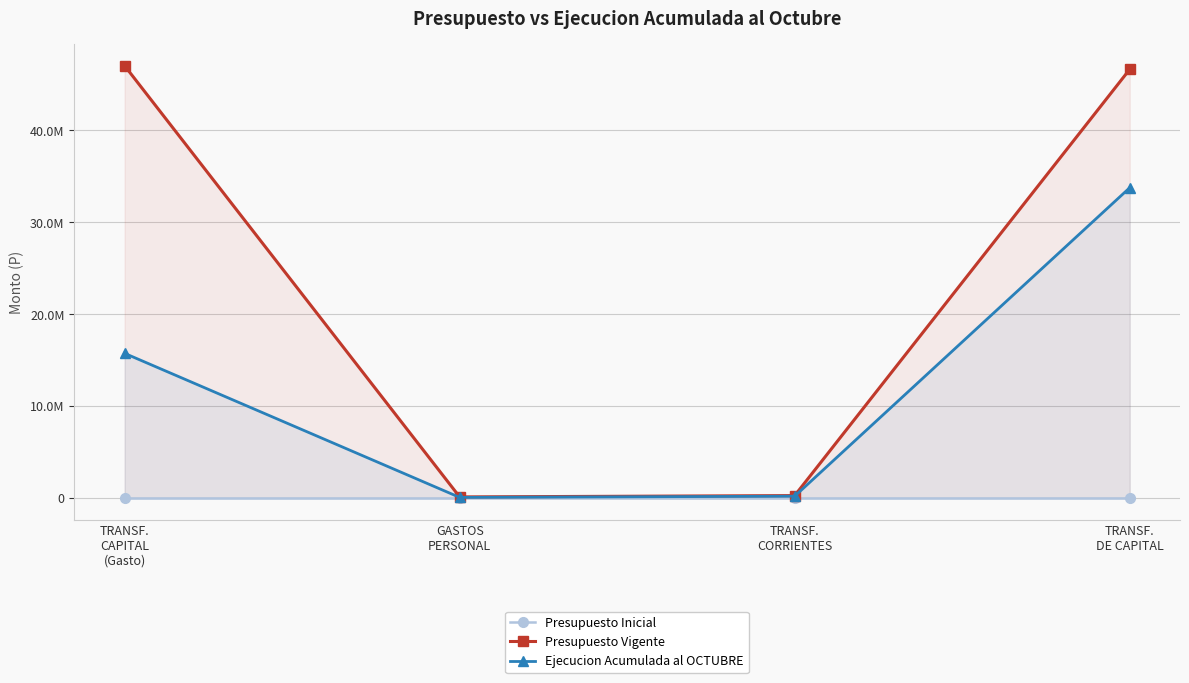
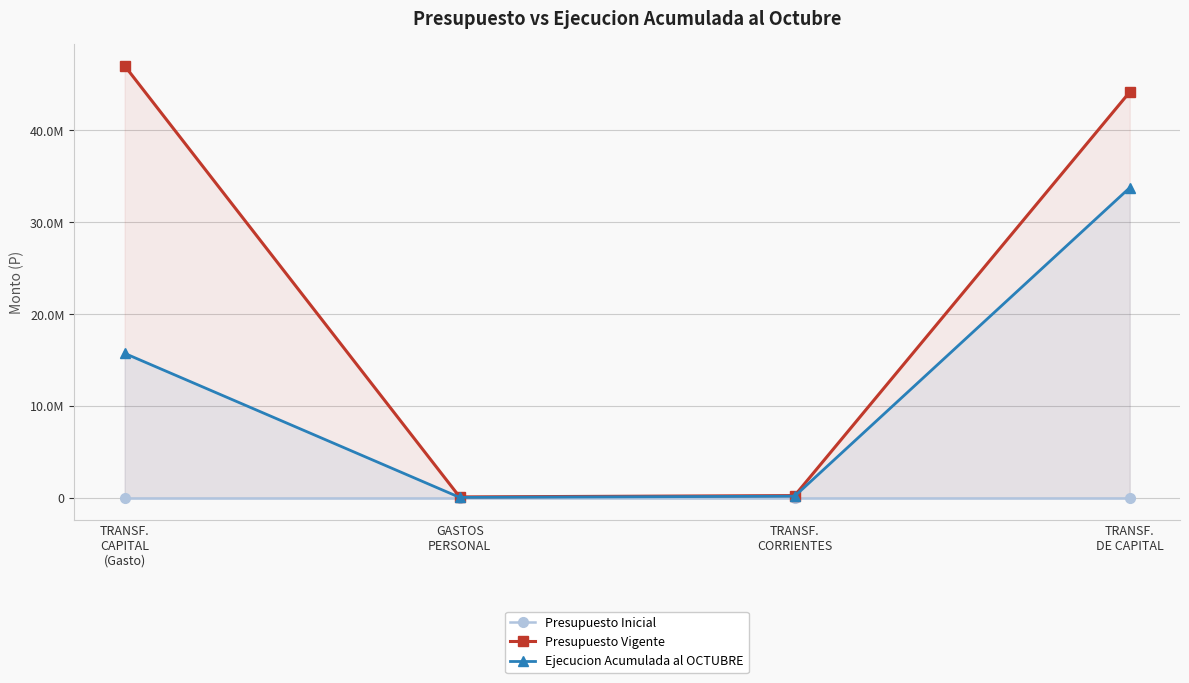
  {
    "Presupuesto Inicial": {
      "TRANSF. CAPITAL (Gasto)": 0,
      "TRANSF. DE CAPITAL": 0
    },
    "Presupuesto Vigente": {
      "TRANSF. CAPITAL (Gasto)": 47000000,
-     "TRANSF. DE CAPITAL": 47000000
+     "TRANSF. DE CAPITAL": 44000000
    },
    "Ejecucion Acumulada al OCTUBRE": {
      "TRANSF. CAPITAL (Gasto)": 16000000,
      "TRANSF. DE CAPITAL": 34000000
    }
  }
